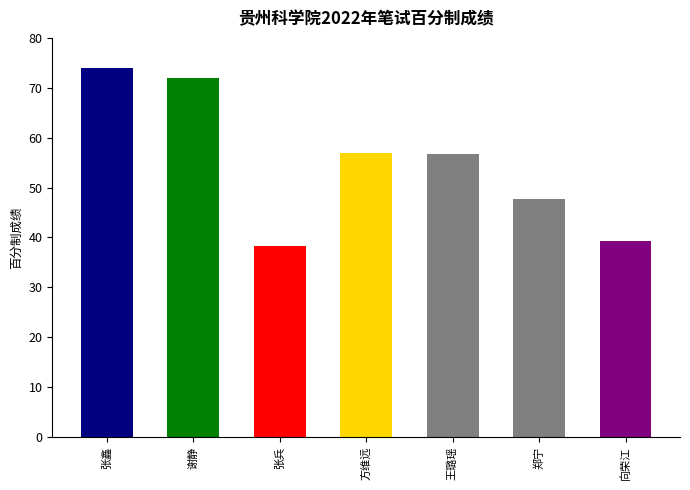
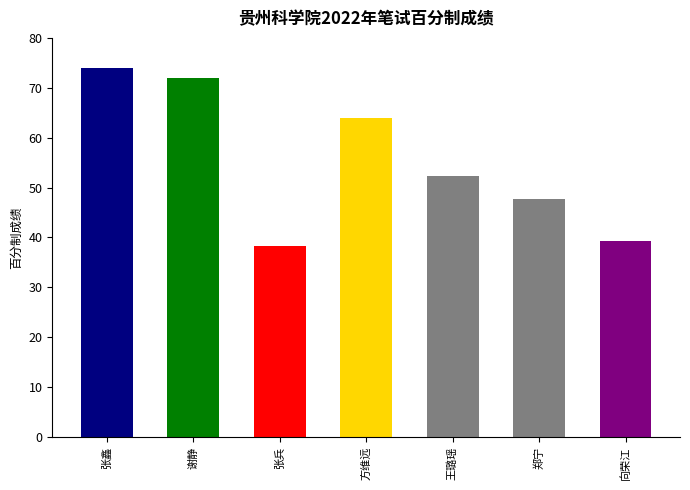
  {
    "张鑫": 74,
    "谢静": 72,
    "张兵": 38,
-   "方维远": 57,
-   "王璐瑶": 57,
+   "方维远": 64,
+   "王璐瑶": 52,
    "郑宁": 48,
    "向荣江": 39
  }
